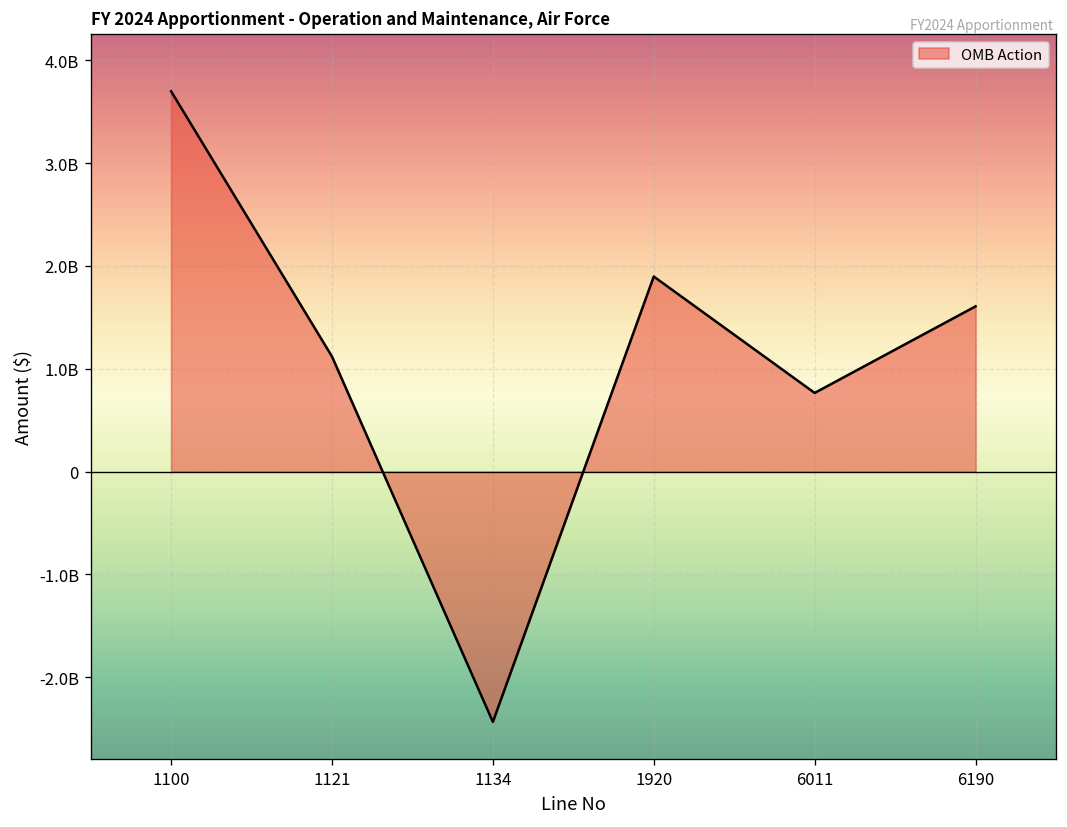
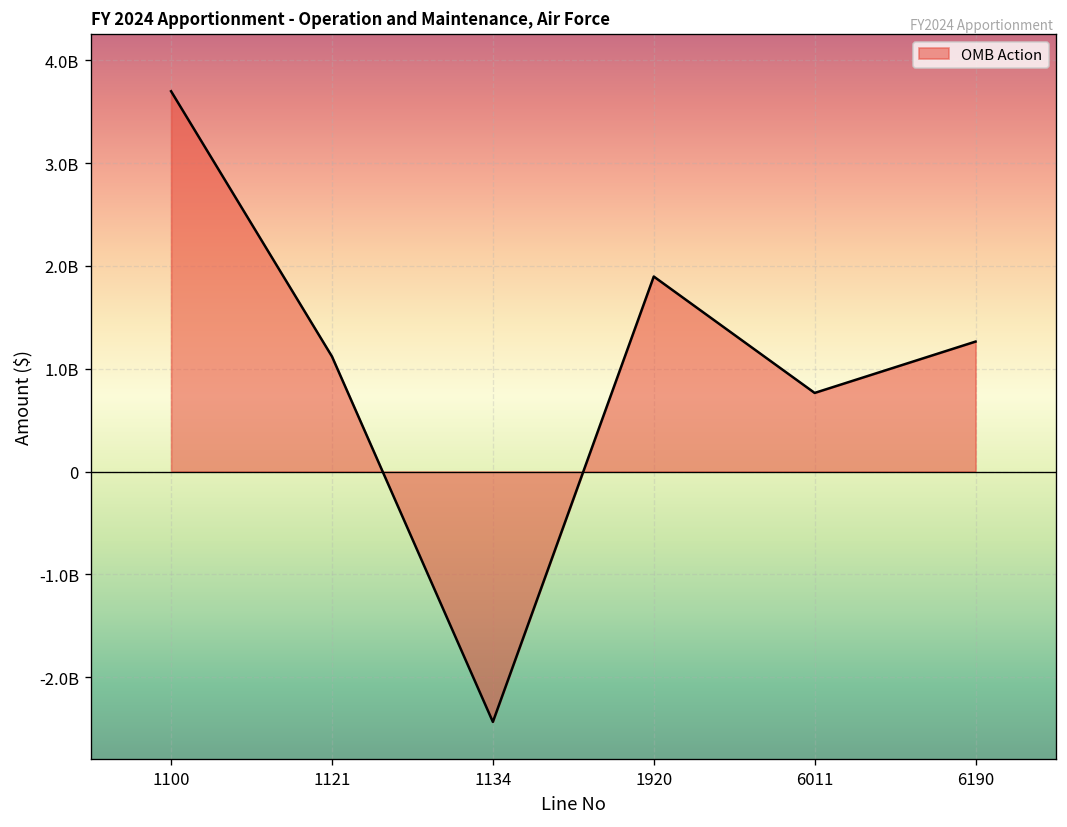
  {
    "OMB Action": {
-     "6190": 1600000000
+     "6190": 1300000000
    }
  }
